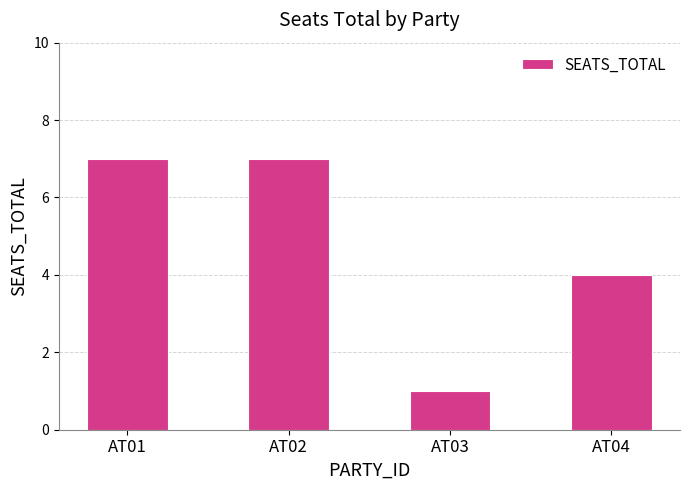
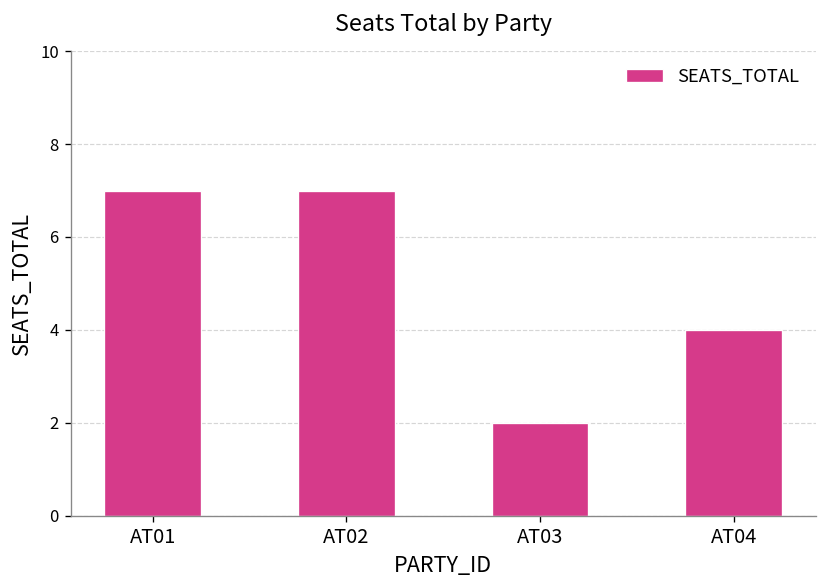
  {
    "AT01": 7,
    "AT02": 7,
-   "AT03": 1,
+   "AT03": 2,
    "AT04": 4
  }
